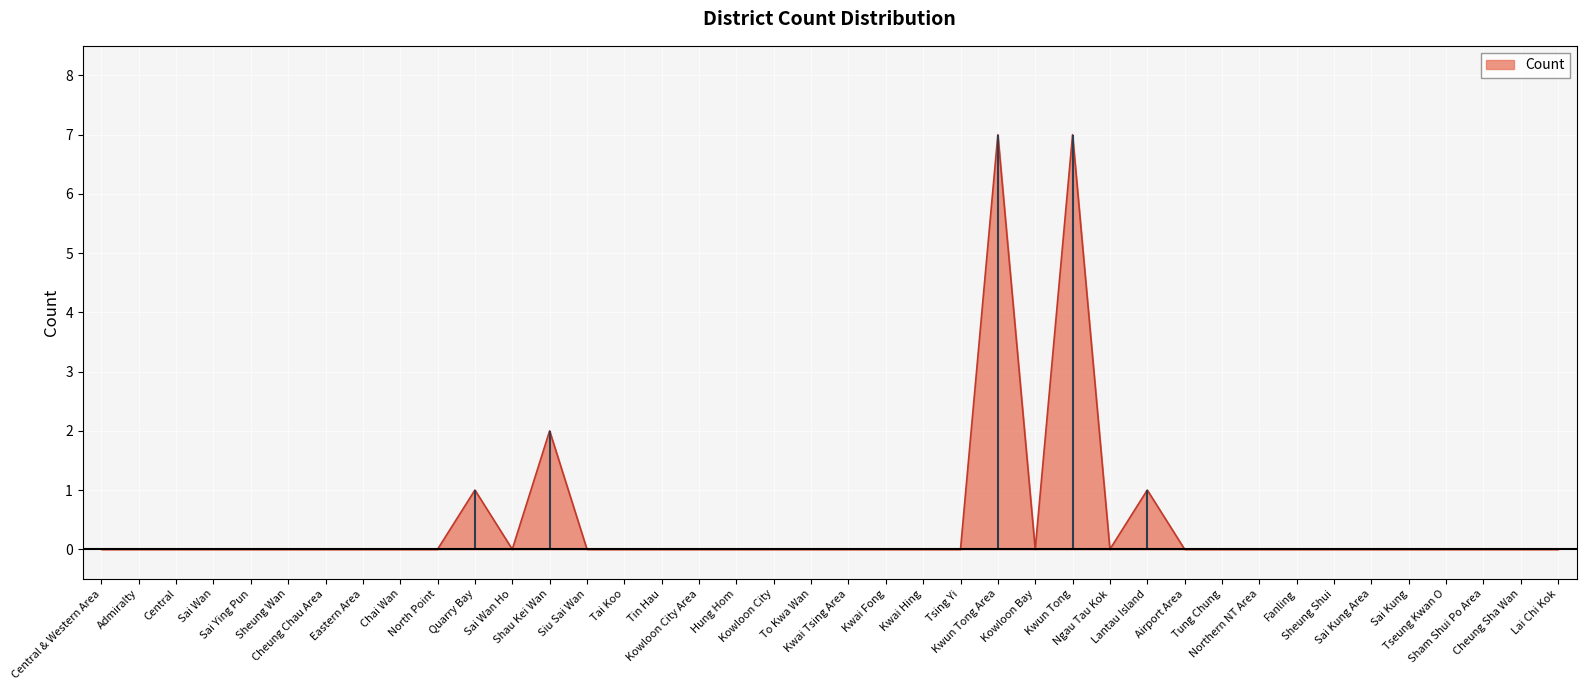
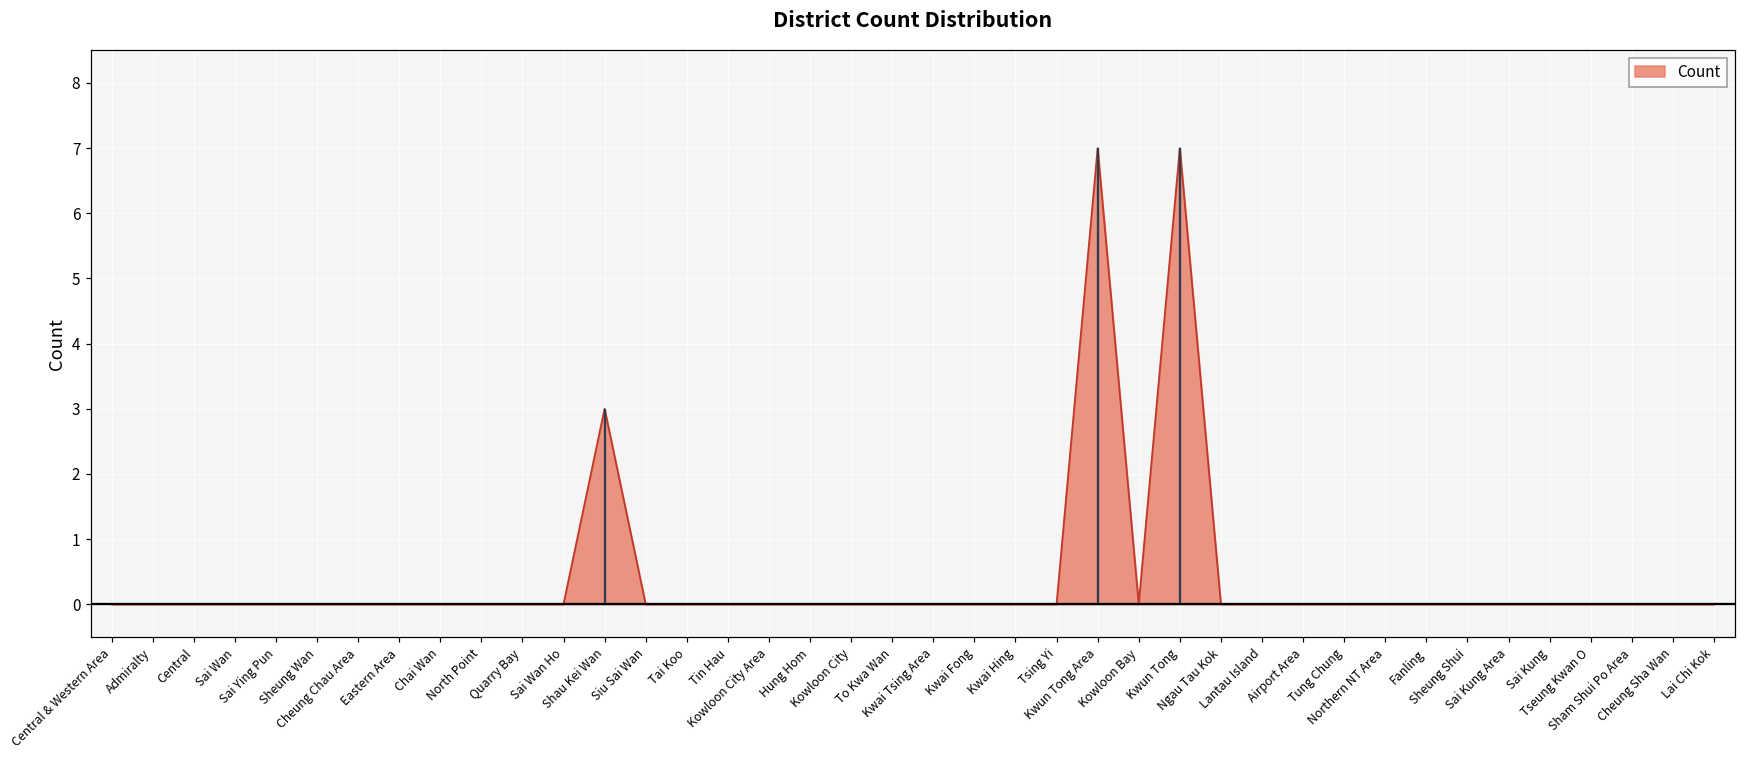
  {
    "Central & Western Area": 0,
    "Admiralty": 0,
    "Central": 0,
    "Sai Wan": 0,
    "Sai Ying Pun": 0,
    "Sheung Wan": 0,
    "Cheung Chau Area": 0,
    "Eastern Area": 0,
    "Chai Wan": 0,
    "North Point": 0,
-   "Quarry Bay": 1,
+   "Quarry Bay": 0,
    "Sai Wan Ho": 0,
-   "Shau Kei Wan": 2,
+   "Shau Kei Wan": 3,
    "Siu Sai Wan": 0,
    "Tai Koo": 0,
    "Tin Hau": 0,
    "Kowloon City Area": 0,
    "Hung Hom": 0,
    "Kowloon City": 0,
    "To Kwa Wan": 0,
    "Kwai Tsing Area": 0,
    "Kwai Fong": 0,
    "Kwai Hing": 0,
    "Tsing Yi": 0,
    "Kwun Tong Area": 7,
    "Kowloon Bay": 0,
    "Kwun Tong": 7,
    "Ngau Tau Kok": 0,
-   "Lantau Island": 1,
+   "Lantau Island": 0,
    "Airport Area": 0,
    "Tung Chung": 0,
    "Northern NT Area": 0,
    "Fanling": 0,
    "Sheung Shui": 0,
    "Sai Kung Area": 0,
    "Sai Kung": 0,
    "Tseung Kwan O": 0,
    "Sham Shui Po Area": 0,
    "Cheung Sha Wan": 0,
    "Lai Chi Kok": 0
  }
